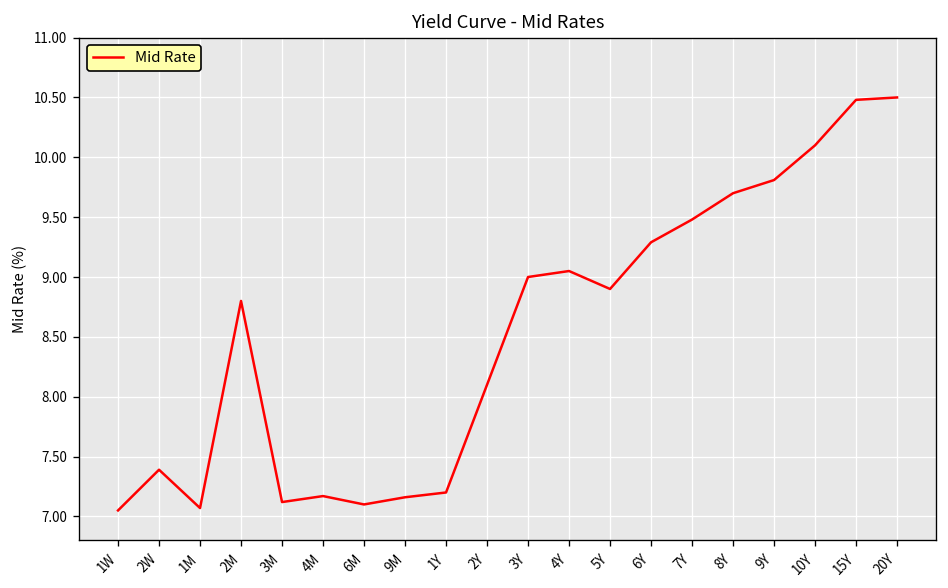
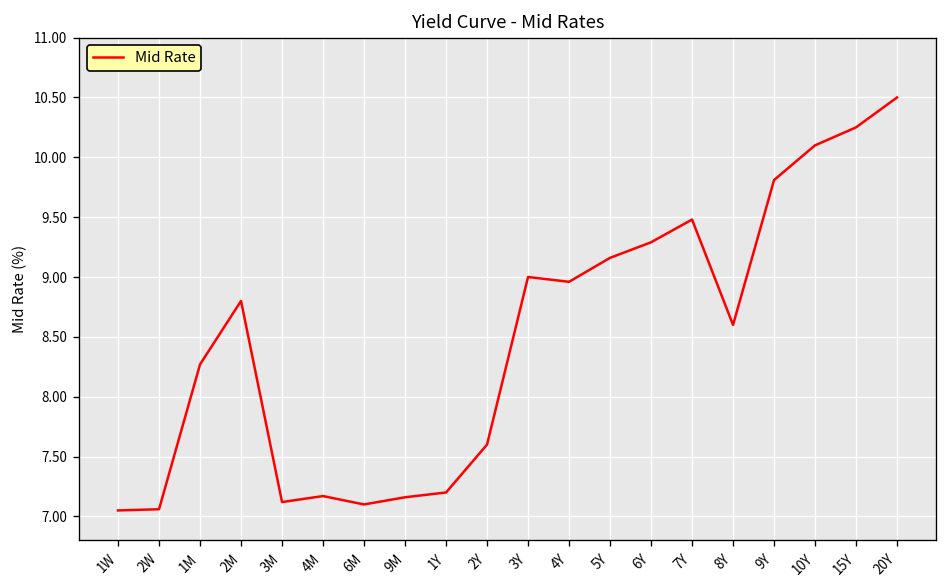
  {
    "1W": 7.1,
-   "2W": 7.4,
-   "1M": 7.1,
+   "2W": 7.1,
+   "1M": 8.3,
    "2M": 8.8,
    "3M": 7.1,
    "4M": 7.2,
    "6M": 7.1,
    "9M": 7.2,
    "1Y": 7.2,
-   "2Y": 8.1,
+   "2Y": 7.6,
    "3Y": 9.0,
-   "4Y": 9.1,
-   "5Y": 8.9,
+   "4Y": 9.0,
+   "5Y": 9.2,
    "6Y": 9.3,
    "7Y": 9.5,
-   "8Y": 9.7,
+   "8Y": 8.6,
    "9Y": 9.8,
    "10Y": 10.1,
-   "15Y": 10.5,
+   "15Y": 10.3,
    "20Y": 10.5
  }
